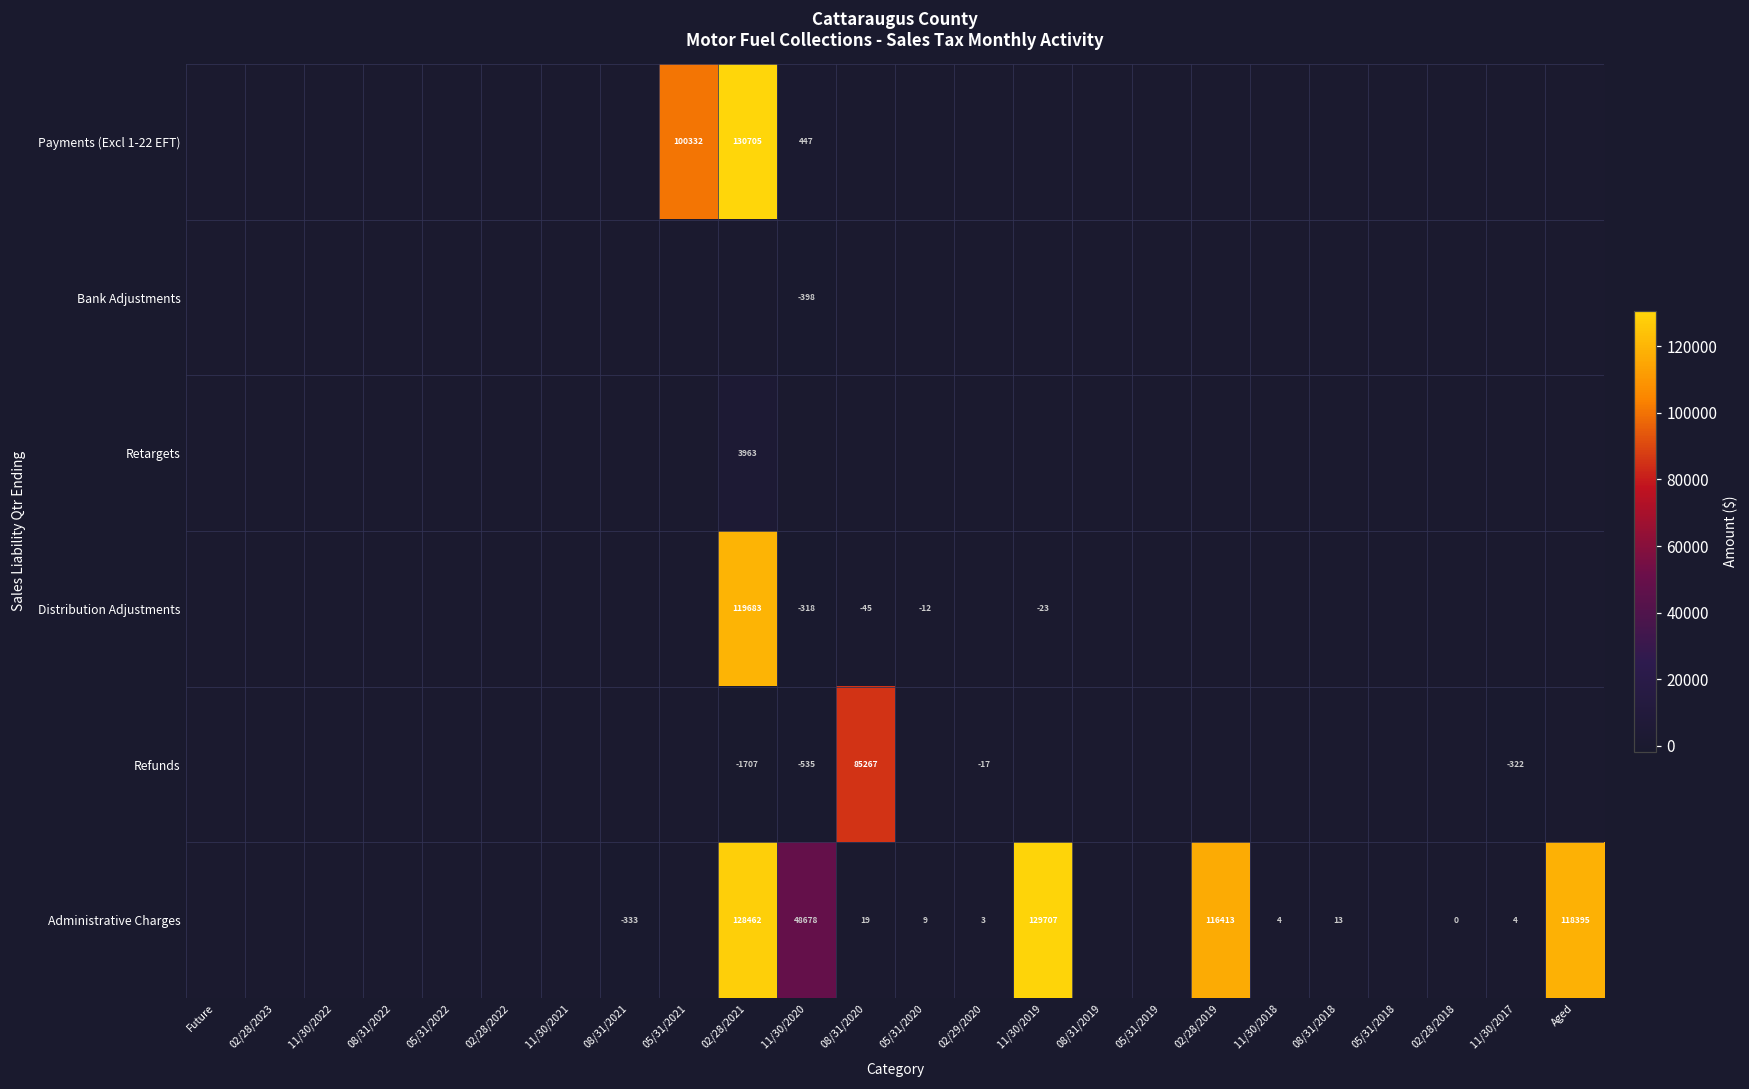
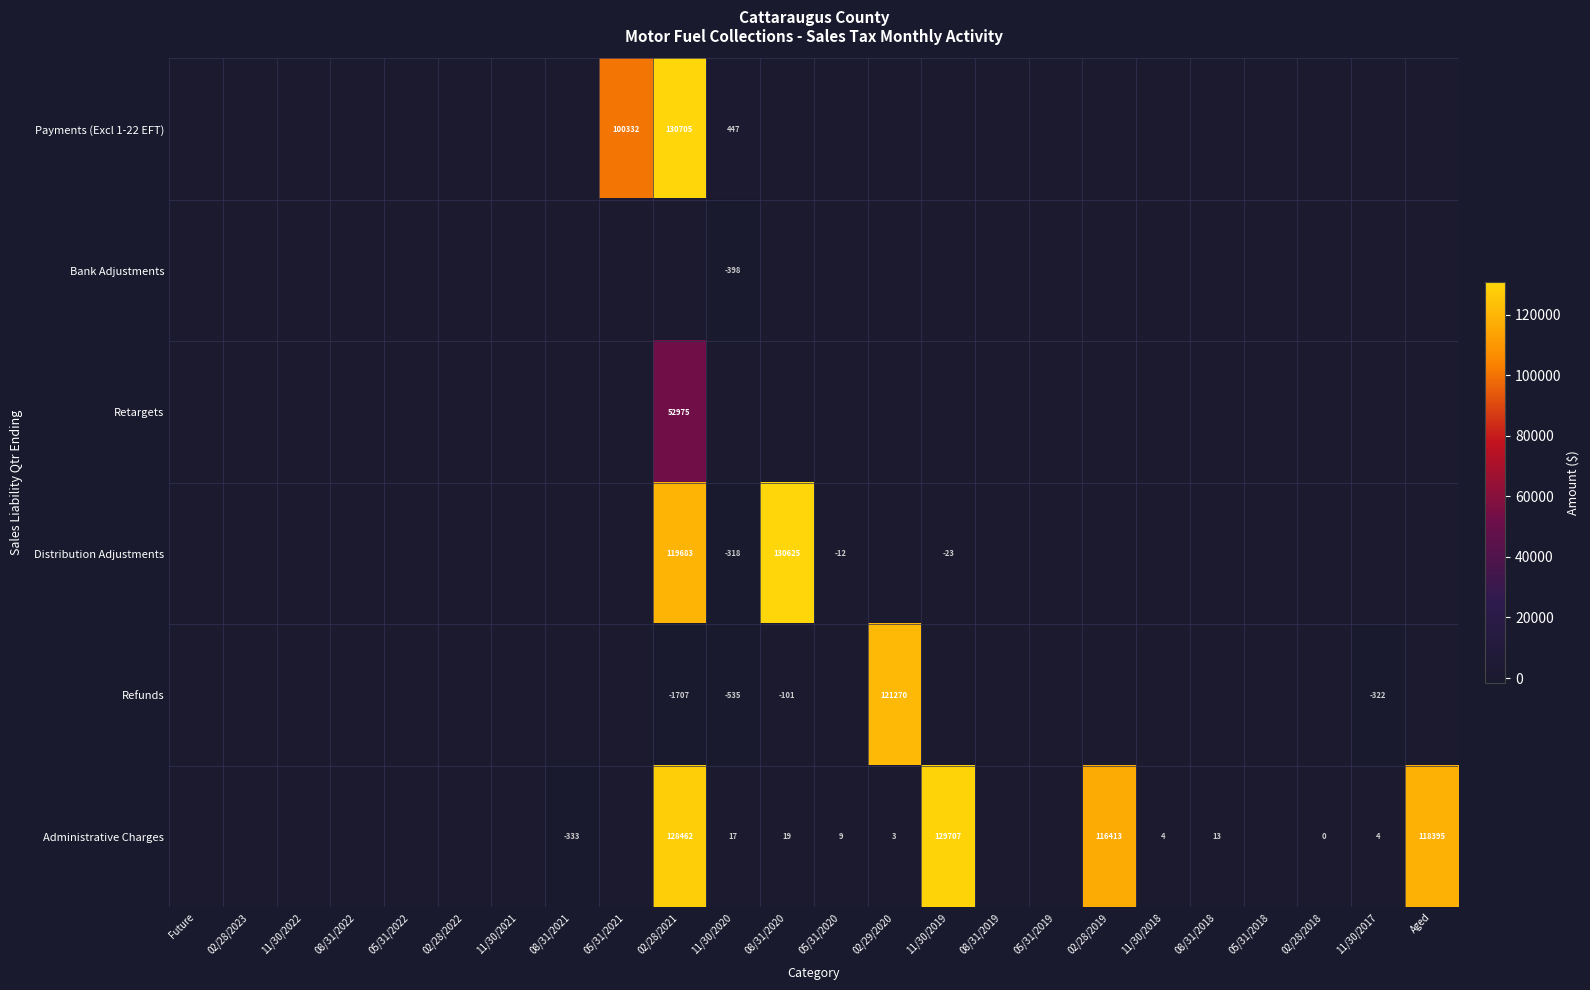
  {
    "Payments (Excl 1-22 EFT)": {
      "05/31/2021": 100332,
      "02/28/2021": 130705,
      "11/30/2020": 447
    },
    "Bank Adjustments": {
      "11/30/2020": -398
    },
    "Retargets": {
-     "02/28/2021": 3963
+     "02/28/2021": 52975
    },
    "Distribution Adjustments": {
      "02/28/2021": 119683,
      "11/30/2020": -318,
-     "08/31/2020": -45,
+     "08/31/2020": 130625,
      "05/31/2020": -12,
      "11/30/2019": -23
    },
    "Refunds": {
      "02/28/2021": -1707,
      "11/30/2020": -535,
-     "08/31/2020": 85267,
-     "02/29/2020": -17,
+     "08/31/2020": -101,
+     "02/29/2020": 121270,
      "11/30/2017": -322
    },
    "Administrative Charges": {
      "08/31/2021": -333,
      "02/28/2021": 128462,
-     "11/30/2020": 48678,
+     "11/30/2020": 17,
      "08/31/2020": 19,
      "05/31/2020": 9,
      "02/29/2020": 3,
      "11/30/2019": 129707,
      "02/28/2019": 116413,
      "11/30/2018": 4,
      "08/31/2018": 13,
      "02/28/2018": 0,
      "11/30/2017": 4,
      "Aged": 118395
    }
  }
